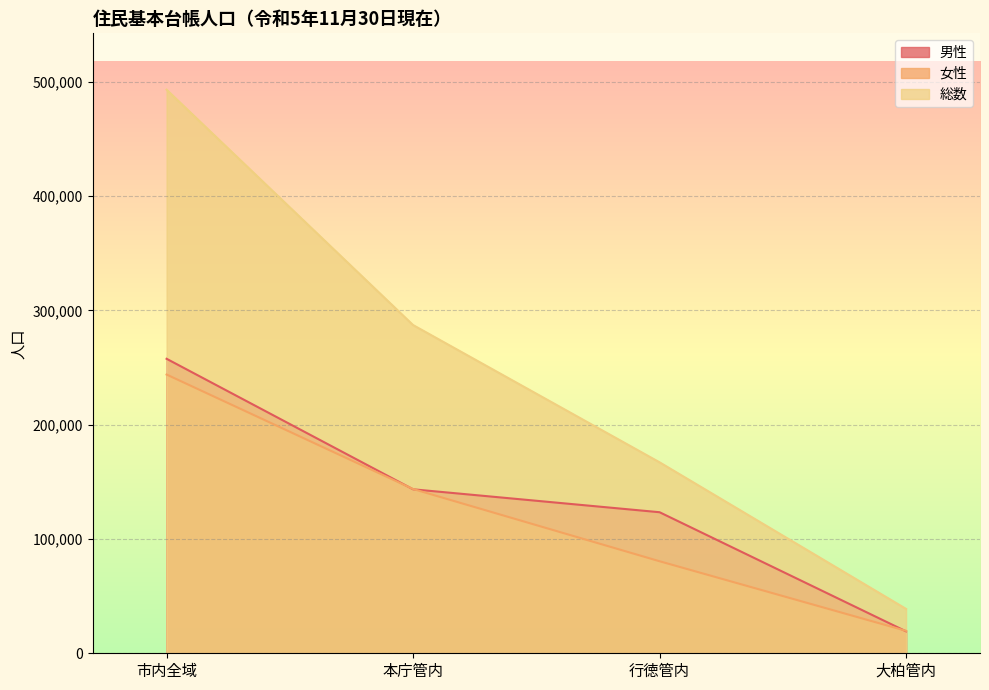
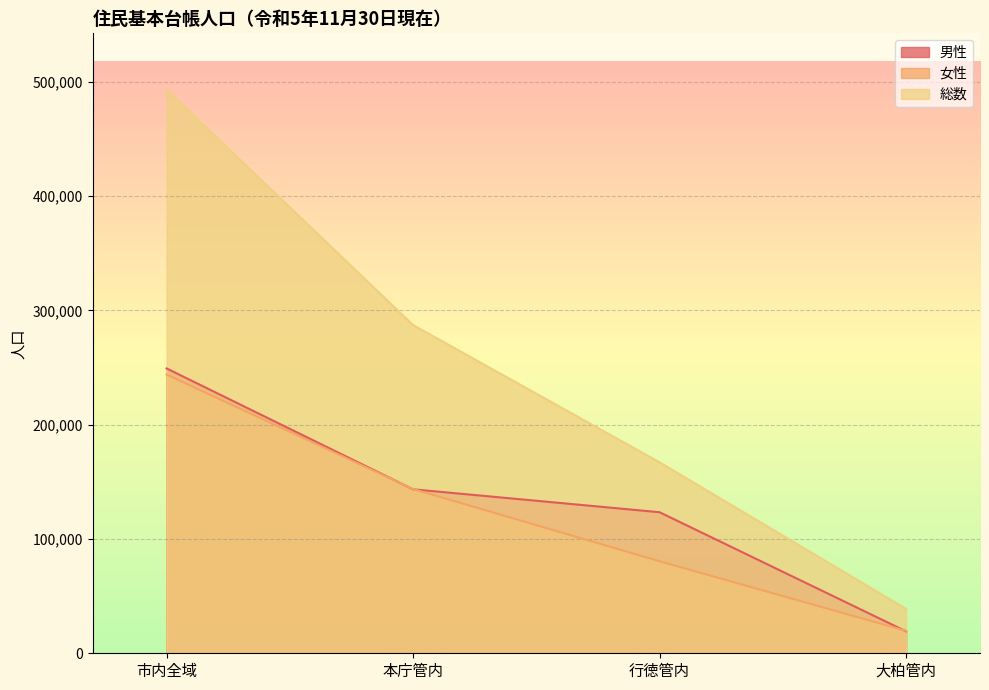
  {
    "男性": {
-     "市内全域": "258,000",
+     "市内全域": "249,000",
      "行徳管内": "123,000"
    }
  }
